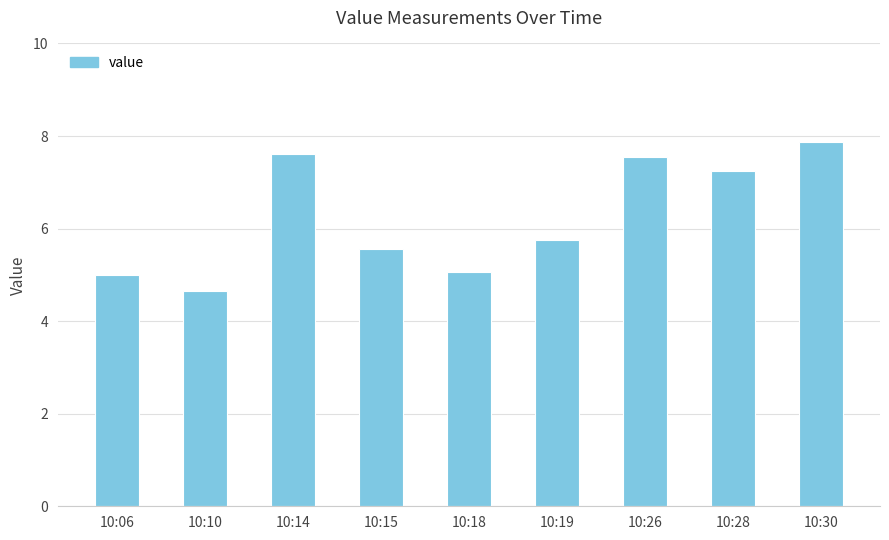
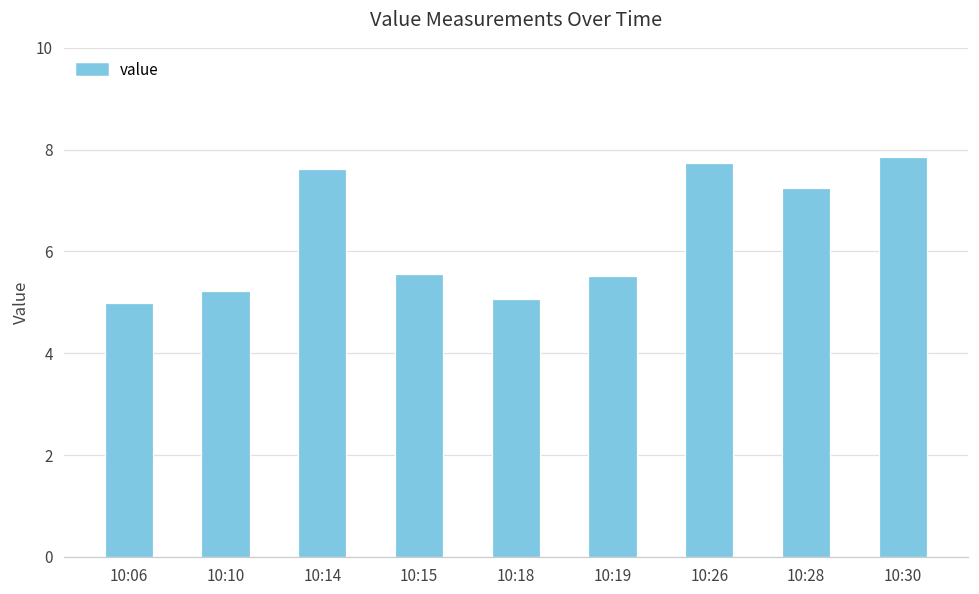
  {
    "10:06": 5.0,
-   "10:10": 4.7,
+   "10:10": 5.2,
    "10:14": 7.6,
    "10:15": 5.6,
    "10:18": 5.1,
-   "10:19": 5.8,
-   "10:26": 7.5,
+   "10:19": 5.5,
+   "10:26": 7.7,
    "10:28": 7.2,
    "10:30": 7.9
  }
